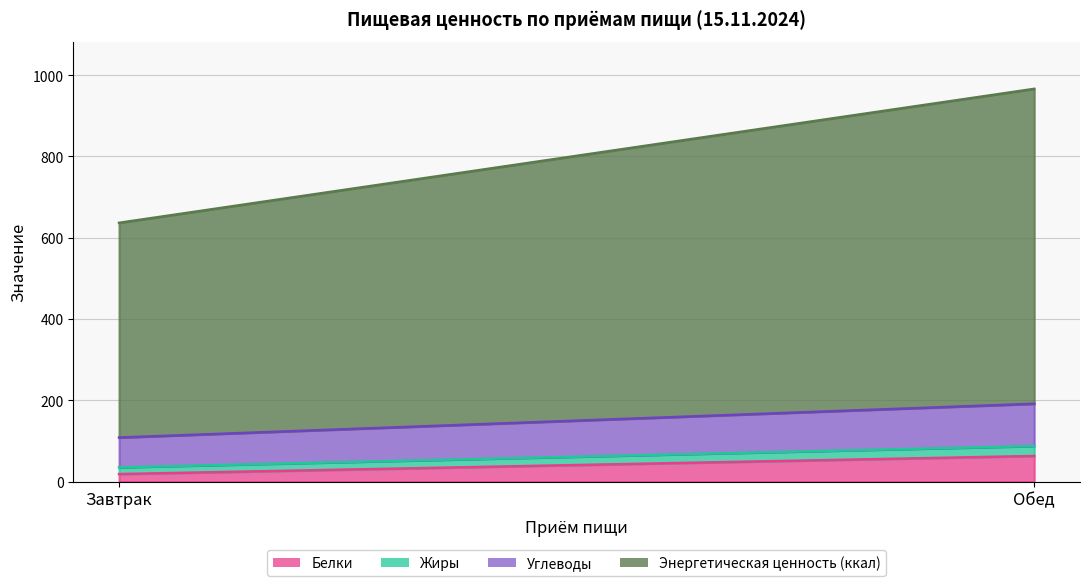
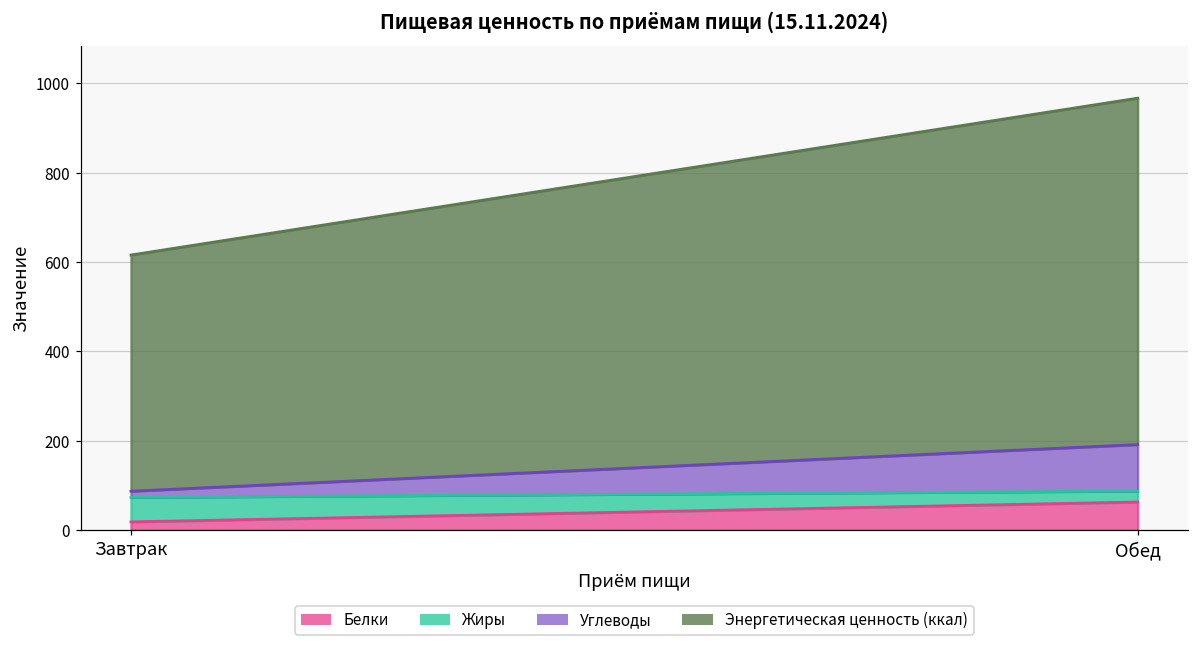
  {
    "Белки": {
      "Завтрак": 20,
      "Обед": 60
    },
    "Жиры": {
-     "Завтрак": 20,
+     "Завтрак": 50,
      "Обед": 20
    },
    "Углеводы": {
-     "Завтрак": 70,
+     "Завтрак": 10,
      "Обед": 100
    },
    "Энергетическая ценность (ккал)": {
      "Завтрак": 530,
      "Обед": 770
    }
  }
